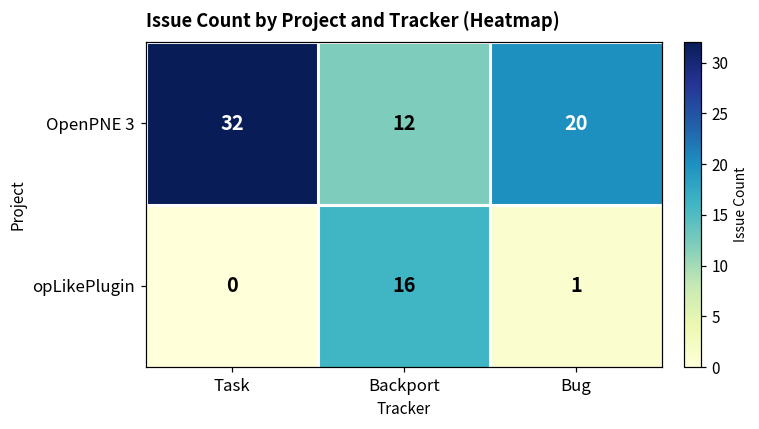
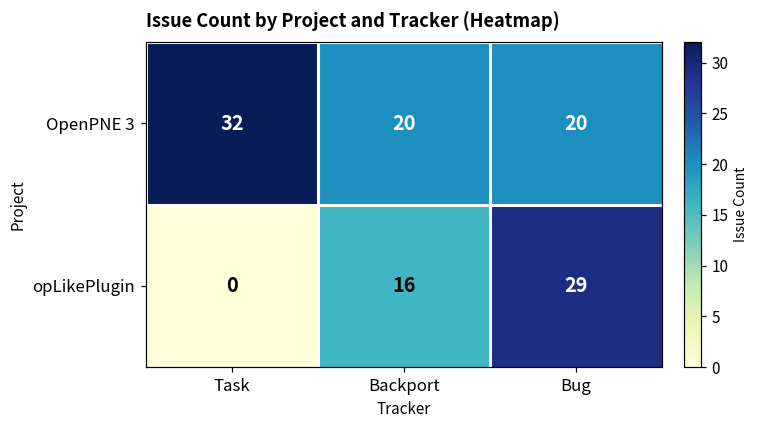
  {
    "OpenPNE 3": {
      "Task": 32,
-     "Backport": 12,
+     "Backport": 20,
      "Bug": 20
    },
    "opLikePlugin": {
      "Task": 0,
      "Backport": 16,
-     "Bug": 1
+     "Bug": 29
    }
  }
